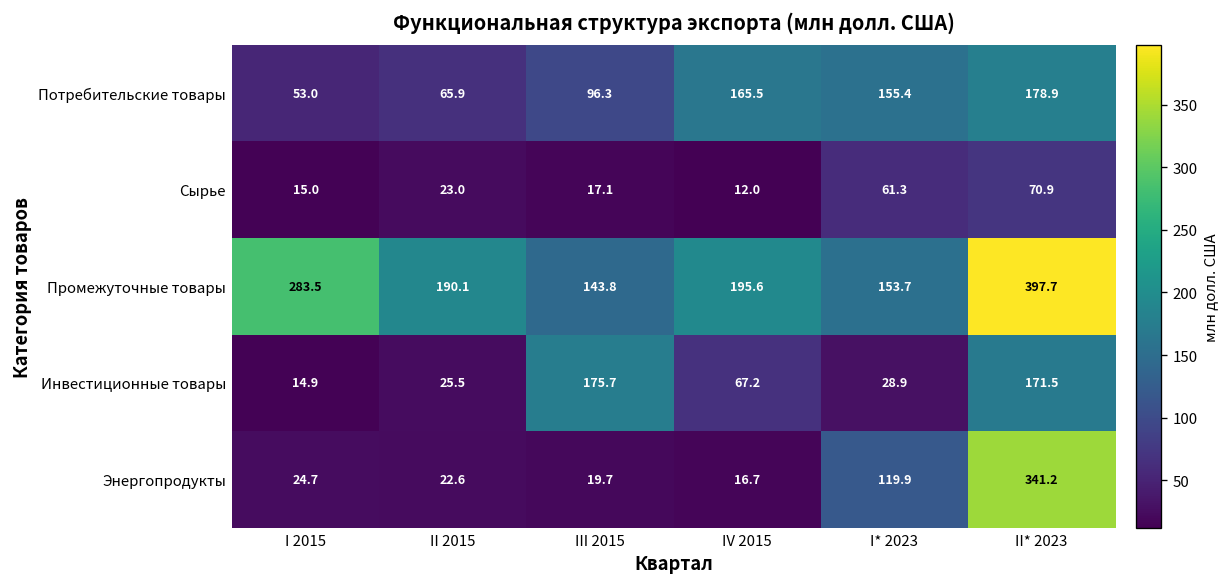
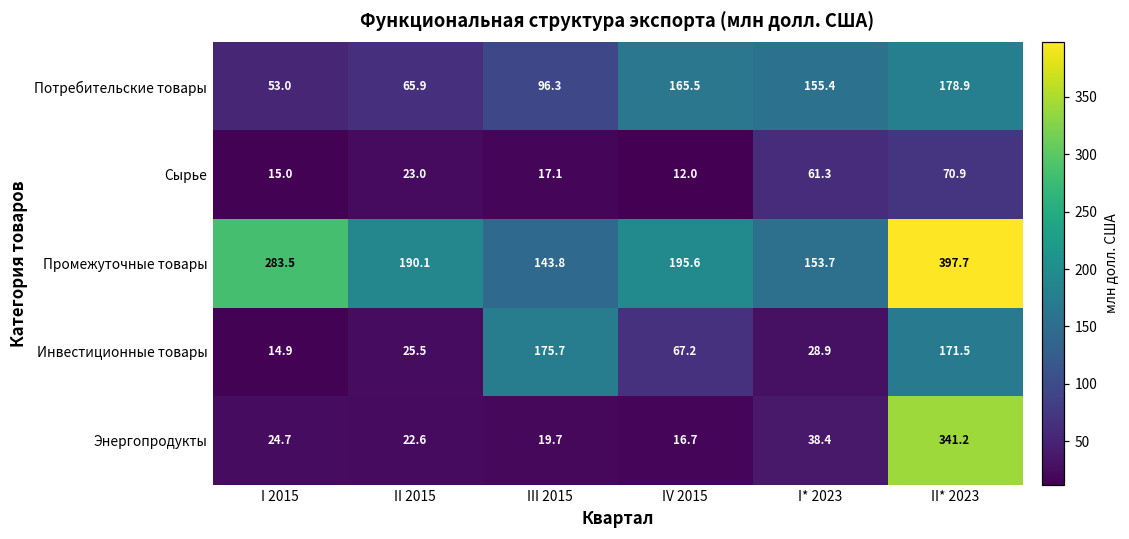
  {
    "Потребительские товары": {
      "I 2015": 53.0,
      "II 2015": 65.9,
      "III 2015": 96.3,
      "IV 2015": 165.5,
      "I* 2023": 155.4,
      "II* 2023": 178.9
    },
    "Сырье": {
      "I 2015": 15.0,
      "II 2015": 23.0,
      "III 2015": 17.1,
      "IV 2015": 12.0,
      "I* 2023": 61.3,
      "II* 2023": 70.9
    },
    "Промежуточные товары": {
      "I 2015": 283.5,
      "II 2015": 190.1,
      "III 2015": 143.8,
      "IV 2015": 195.6,
      "I* 2023": 153.7,
      "II* 2023": 397.7
    },
    "Инвестиционные товары": {
      "I 2015": 14.9,
      "II 2015": 25.5,
      "III 2015": 175.7,
      "IV 2015": 67.2,
      "I* 2023": 28.9,
      "II* 2023": 171.5
    },
    "Энергопродукты": {
      "I 2015": 24.7,
      "II 2015": 22.6,
      "III 2015": 19.7,
      "IV 2015": 16.7,
-     "I* 2023": 119.9,
+     "I* 2023": 38.4,
      "II* 2023": 341.2
    }
  }
